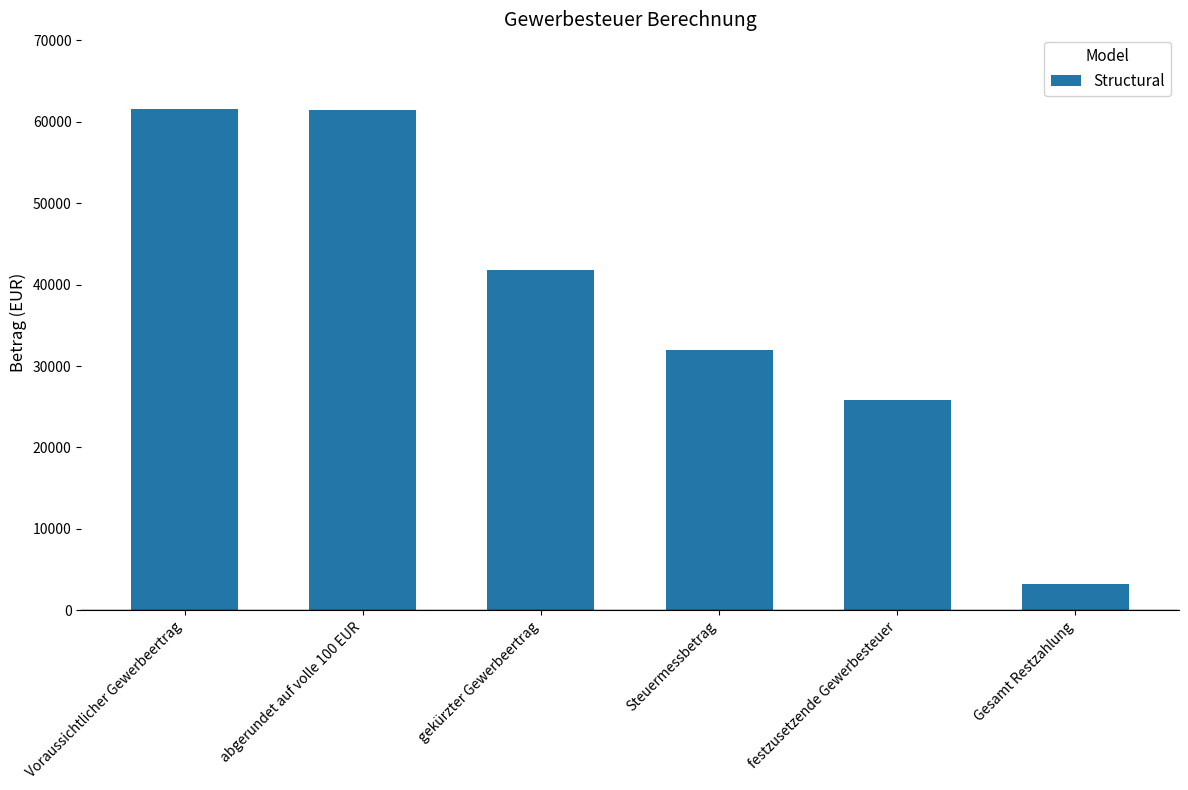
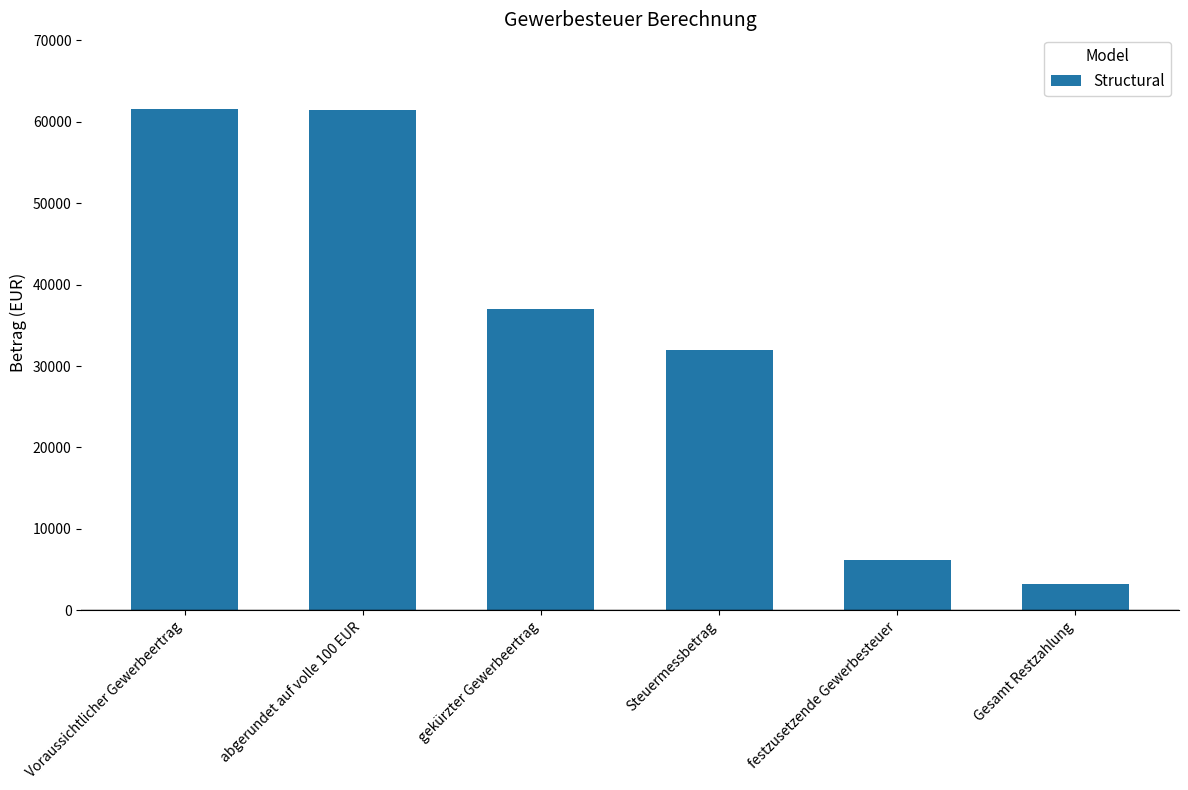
  {
    "Voraussichtlicher Gewerbeertrag": 62000,
    "abgerundet auf volle 100 EUR": 62000,
-   "gekürzter Gewerbeertrag": 42000,
+   "gekürzter Gewerbeertrag": 37000,
    "Steuermessbetrag": 32000,
-   "festzusetzende Gewerbesteuer": 26000,
+   "festzusetzende Gewerbesteuer": 6000,
    "Gesamt Restzahlung": 3000
  }
